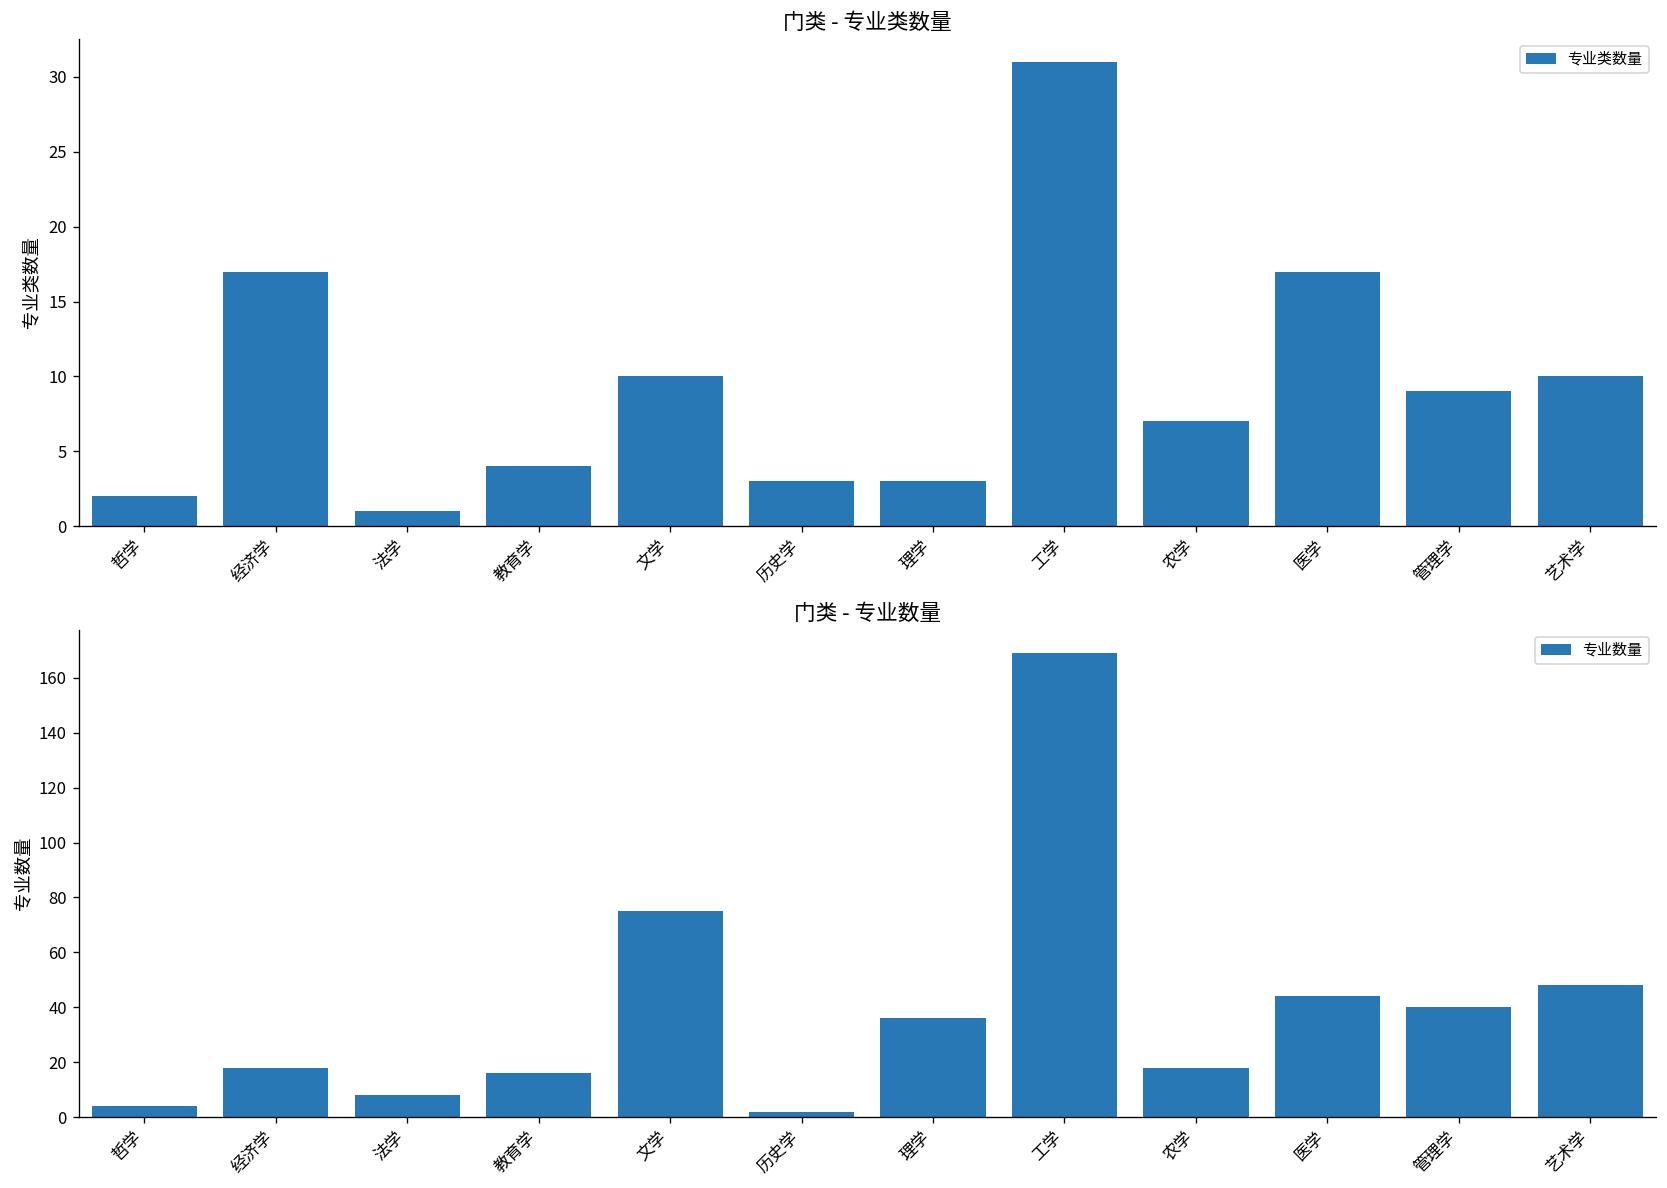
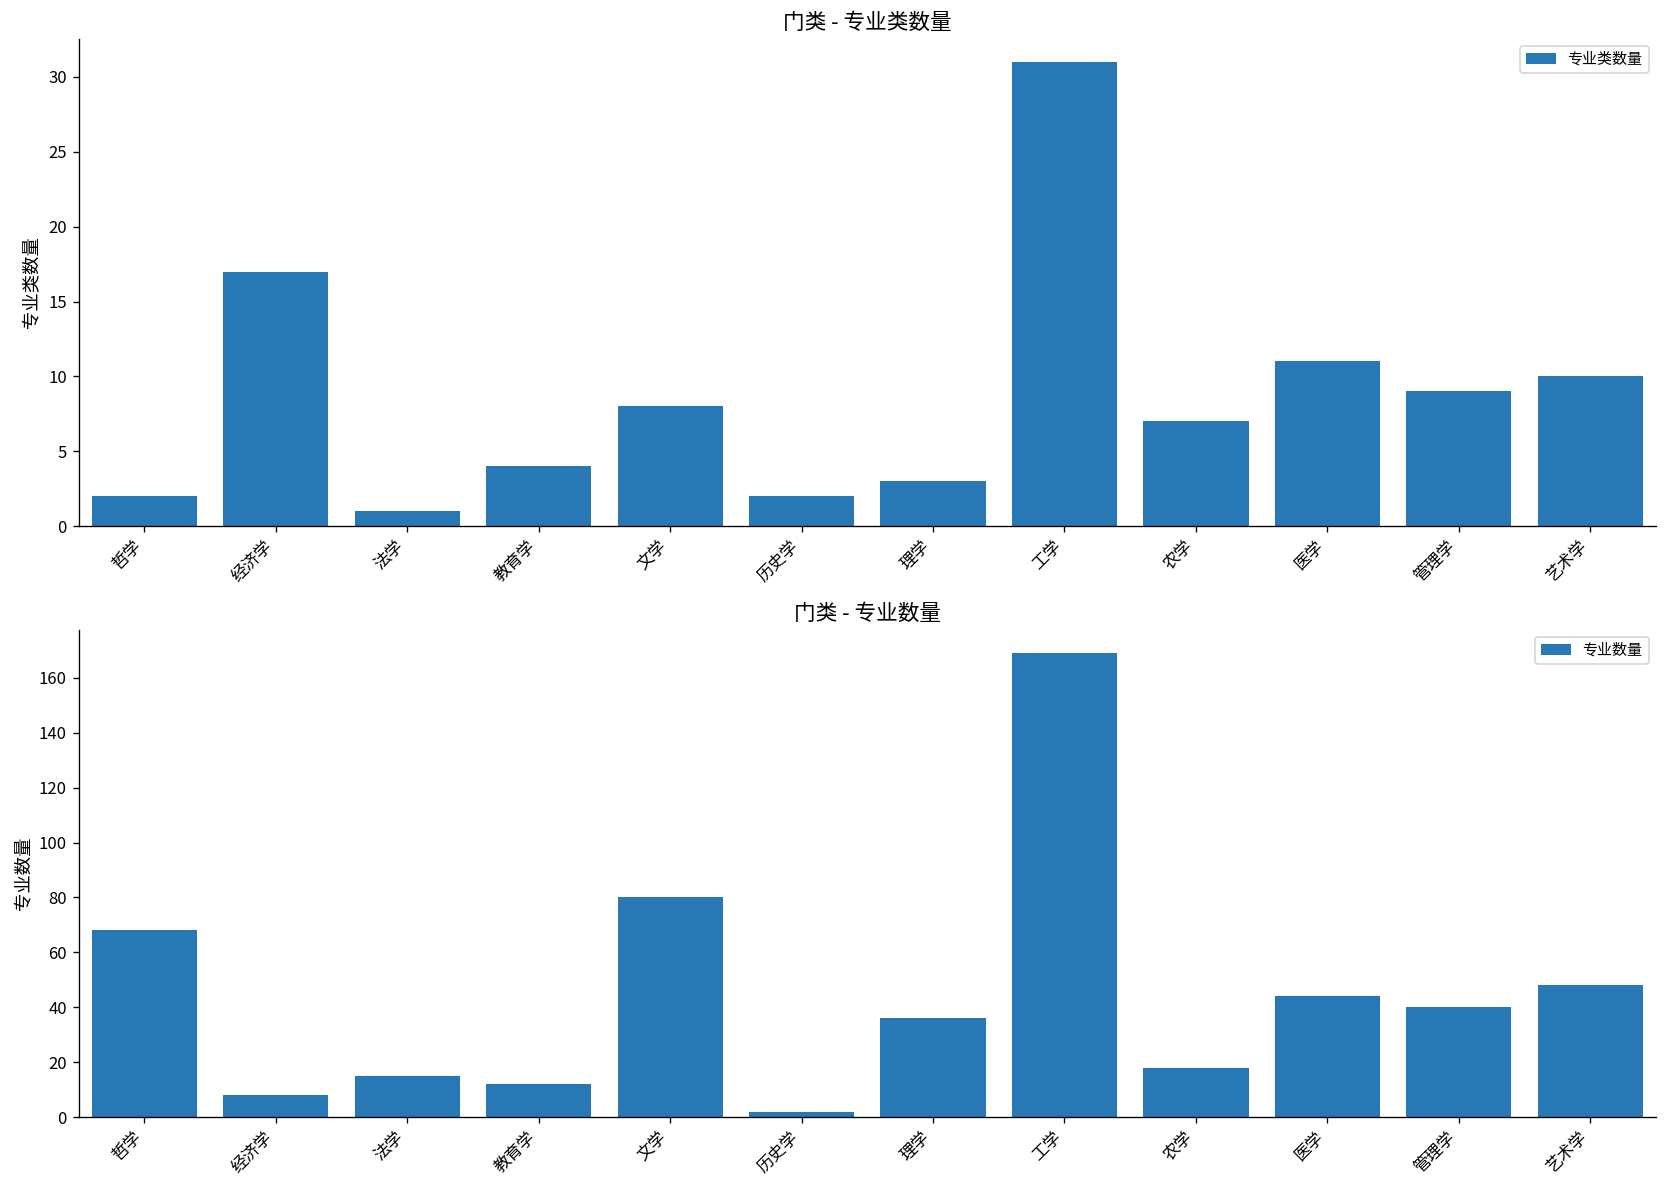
  {
    "门类 - 专业类数量": {
      "哲学": 2,
      "经济学": 17,
      "法学": 1,
      "教育学": 4,
-     "文学": 10,
-     "历史学": 3,
+     "文学": 8,
+     "历史学": 2,
      "理学": 3,
      "工学": 31,
      "农学": 7,
-     "医学": 17,
+     "医学": 11,
      "管理学": 9,
      "艺术学": 10
    },
    "门类 - 专业数量": {
-     "哲学": 4,
-     "经济学": 18,
-     "法学": 8,
-     "教育学": 16,
-     "文学": 75,
+     "哲学": 68,
+     "经济学": 8,
+     "法学": 15,
+     "教育学": 12,
+     "文学": 80,
      "历史学": 2,
      "理学": 36,
      "工学": 169,
      "农学": 18,
      "医学": 44,
      "管理学": 40,
      "艺术学": 48
    }
  }
